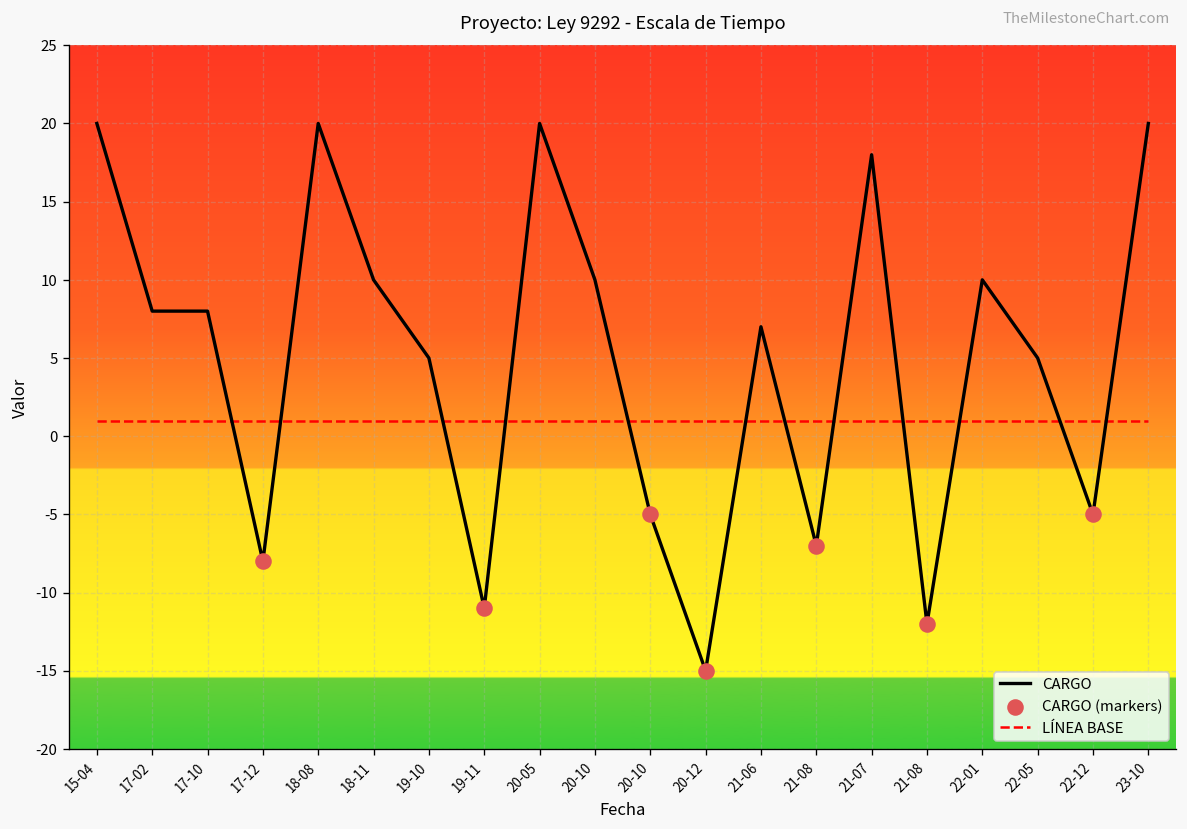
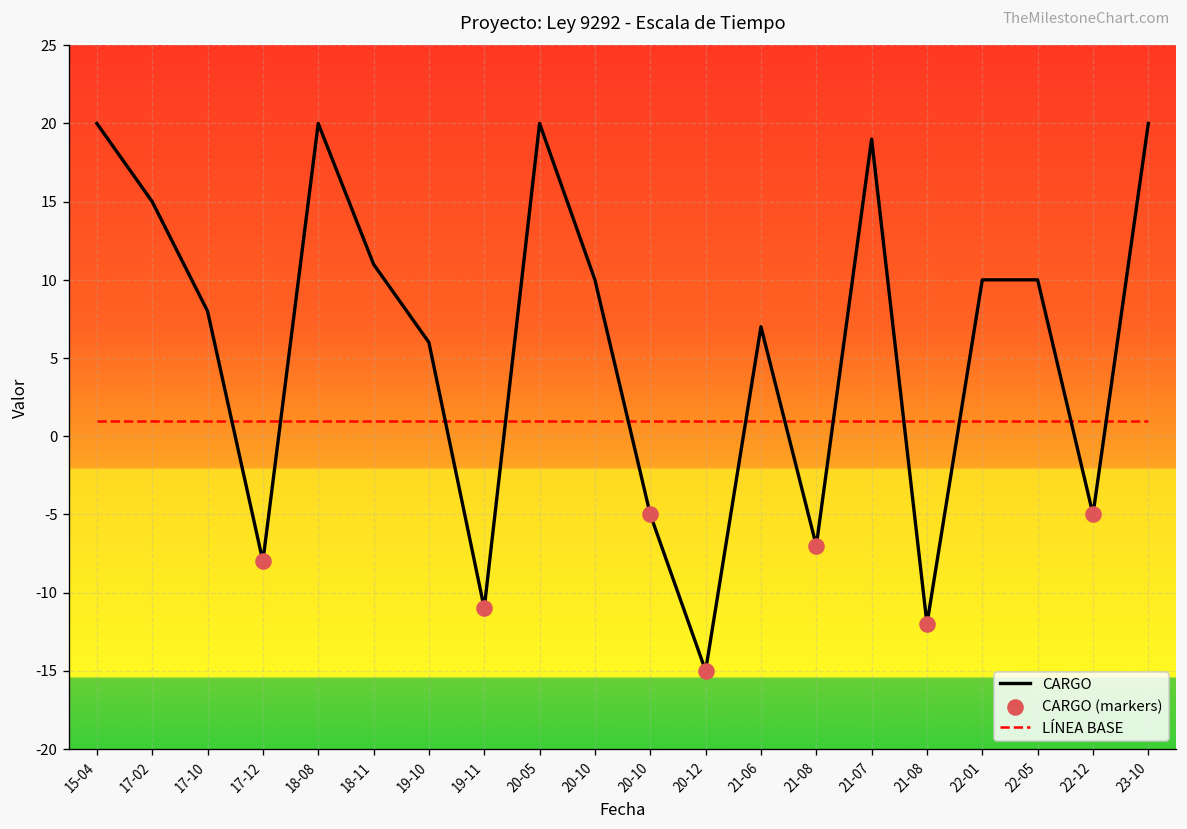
  {
    "CARGO": {
      "15-04": 20,
-     "17-02": 8,
+     "17-02": 15,
      "17-10": 8,
      "18-08": 20,
-     "18-11": 10,
-     "19-10": 5,
+     "18-11": 11,
+     "19-10": 6,
      "20-05": 20,
      "21-06": 7,
-     "21-07": 18,
+     "21-07": 19,
      "22-01": 10,
-     "22-05": 5,
+     "22-05": 10,
      "23-10": 20
    },
    "LÍNEA BASE": {
      "15-04": 1,
      "17-02": 1,
      "17-10": 1,
      "17-12": 1,
      "18-08": 1,
      "18-11": 1,
      "19-10": 1,
      "19-11": 1,
      "20-05": 1,
      "20-12": 1,
      "21-06": 1,
      "21-07": 1,
      "22-01": 1,
      "22-05": 1,
      "22-12": 1,
      "23-10": 1
    }
  }
